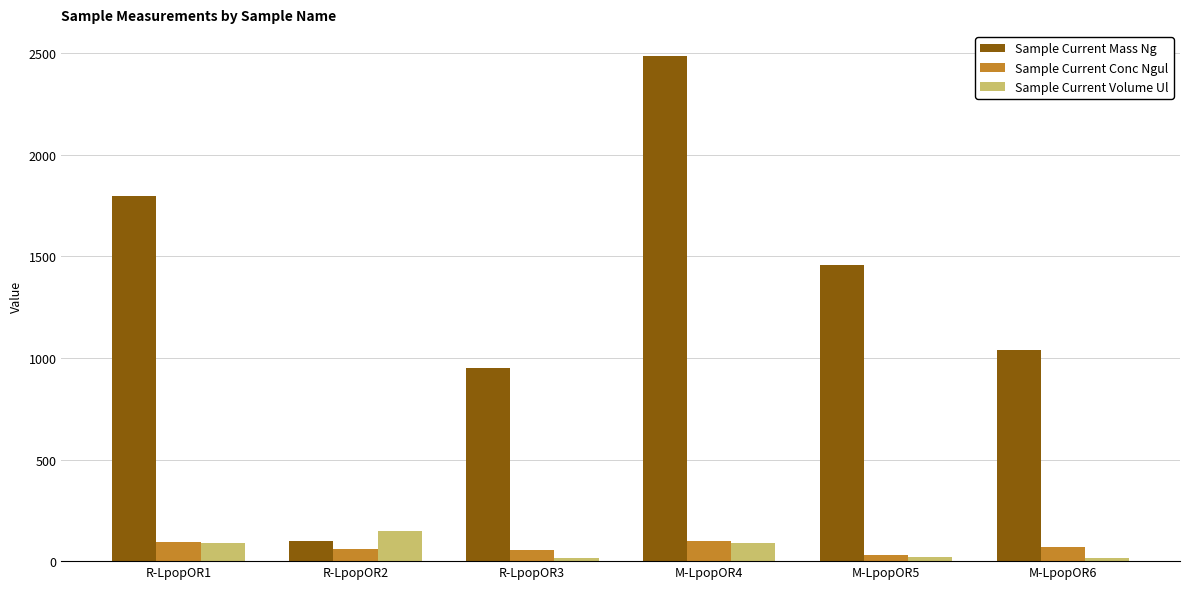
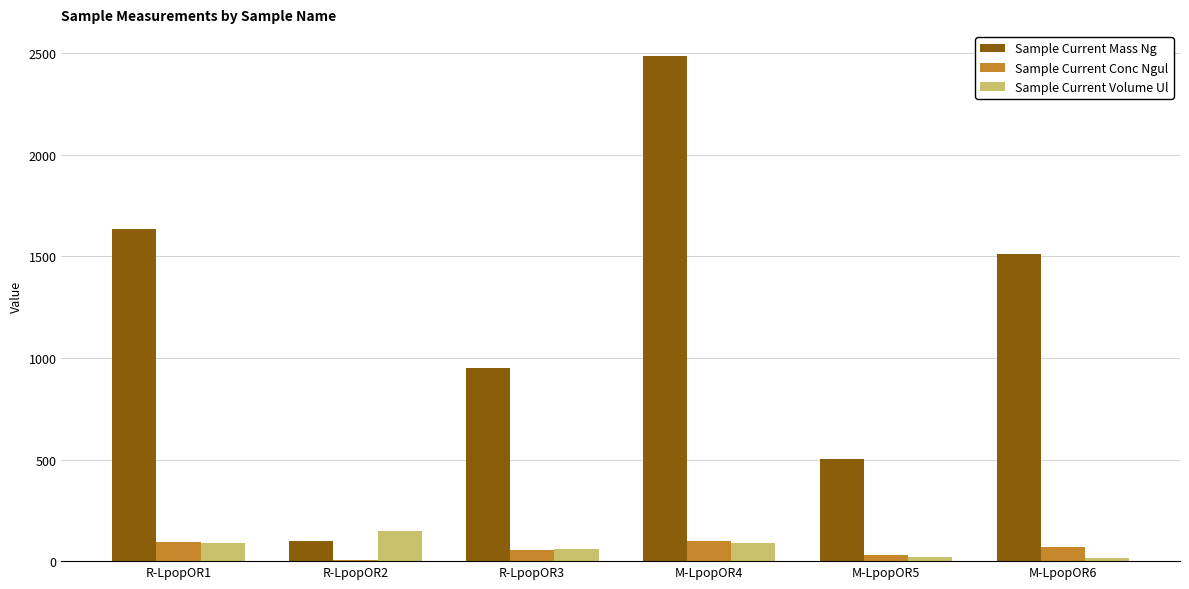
  {
    "Sample Current Mass Ng": {
-     "R-LpopOR1": 1800,
+     "R-LpopOR1": 1630,
      "R-LpopOR2": 100,
      "R-LpopOR3": 950,
      "M-LpopOR4": 2480,
-     "M-LpopOR5": 1450,
-     "M-LpopOR6": 1040
+     "M-LpopOR5": 500,
+     "M-LpopOR6": 1510
    },
    "Sample Current Conc Ngul": {
      "R-LpopOR1": 90,
-     "R-LpopOR2": 60,
+     "R-LpopOR2": 0,
      "R-LpopOR3": 50,
      "M-LpopOR4": 100,
      "M-LpopOR5": 30,
      "M-LpopOR6": 70
    },
    "Sample Current Volume Ul": {
      "R-LpopOR1": 90,
      "R-LpopOR2": 150,
-     "R-LpopOR3": 20,
+     "R-LpopOR3": 60,
      "M-LpopOR4": 90,
      "M-LpopOR5": 20,
      "M-LpopOR6": 20
    }
  }
